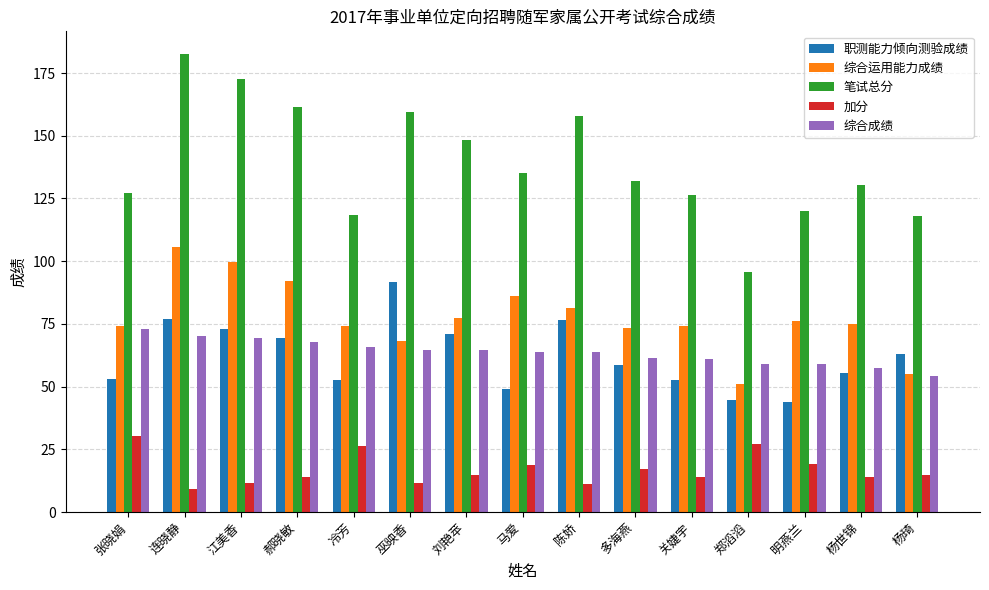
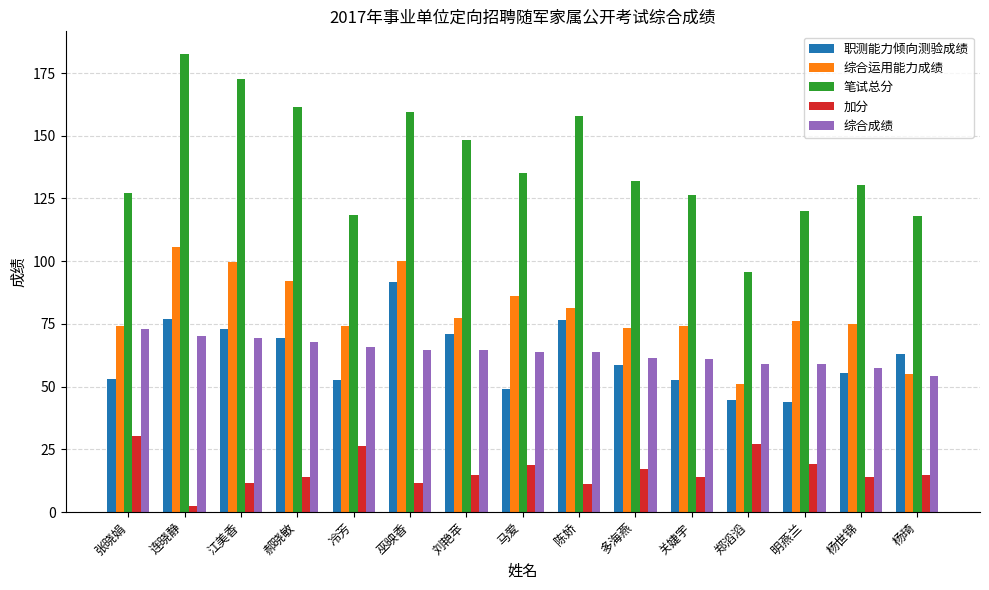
  {
    "职测能力倾向测验成绩": {
      "张晓娟": 53,
      "连晓静": 77,
      "江美香": 73,
      "郝晓敏": 70,
      "冷芳": 53,
      "巫映香": 92,
      "刘艳苹": 71,
      "马爱": 49,
      "陈娇": 77,
      "多海燕": 59,
      "关婕宇": 53,
      "郑滔滔": 45,
      "明燕兰": 44,
      "杨世锦": 56,
      "杨琦": 63
    },
    "综合运用能力成绩": {
      "张晓娟": 74,
      "连晓静": 106,
      "江美香": 100,
      "郝晓敏": 92,
      "冷芳": 74,
-     "巫映香": 68,
+     "巫映香": 100,
      "刘艳苹": 78,
      "马爱": 86,
      "陈娇": 82,
      "多海燕": 74,
      "关婕宇": 74,
      "郑滔滔": 51,
      "明燕兰": 76,
      "杨世锦": 75,
      "杨琦": 55
    },
    "笔试总分": {
      "张晓娟": 127,
      "连晓静": 183,
      "江美香": 173,
      "郝晓敏": 162,
      "冷芳": 119,
      "巫映香": 160,
      "刘艳苹": 149,
      "马爱": 135,
      "陈娇": 158,
      "多海燕": 132,
      "关婕宇": 127,
      "郑滔滔": 96,
      "明燕兰": 120,
      "杨世锦": 131,
      "杨琦": 118
    },
    "加分": {
      "张晓娟": 31,
-     "连晓静": 9,
+     "连晓静": 2,
      "江美香": 12,
      "郝晓敏": 14,
      "冷芳": 26,
      "巫映香": 12,
      "刘艳苹": 15,
      "马爱": 19,
      "陈娇": 11,
      "多海燕": 17,
      "关婕宇": 14,
      "郑滔滔": 27,
      "明燕兰": 19,
      "杨世锦": 14,
      "杨琦": 15
    },
    "综合成绩": {
      "张晓娟": 73,
      "连晓静": 70,
      "江美香": 69,
      "郝晓敏": 68,
      "冷芳": 66,
      "巫映香": 65,
      "刘艳苹": 64,
      "马爱": 64,
      "陈娇": 64,
      "多海燕": 61,
      "关婕宇": 61,
      "郑滔滔": 59,
      "明燕兰": 59,
      "杨世锦": 57,
      "杨琦": 54
    }
  }
